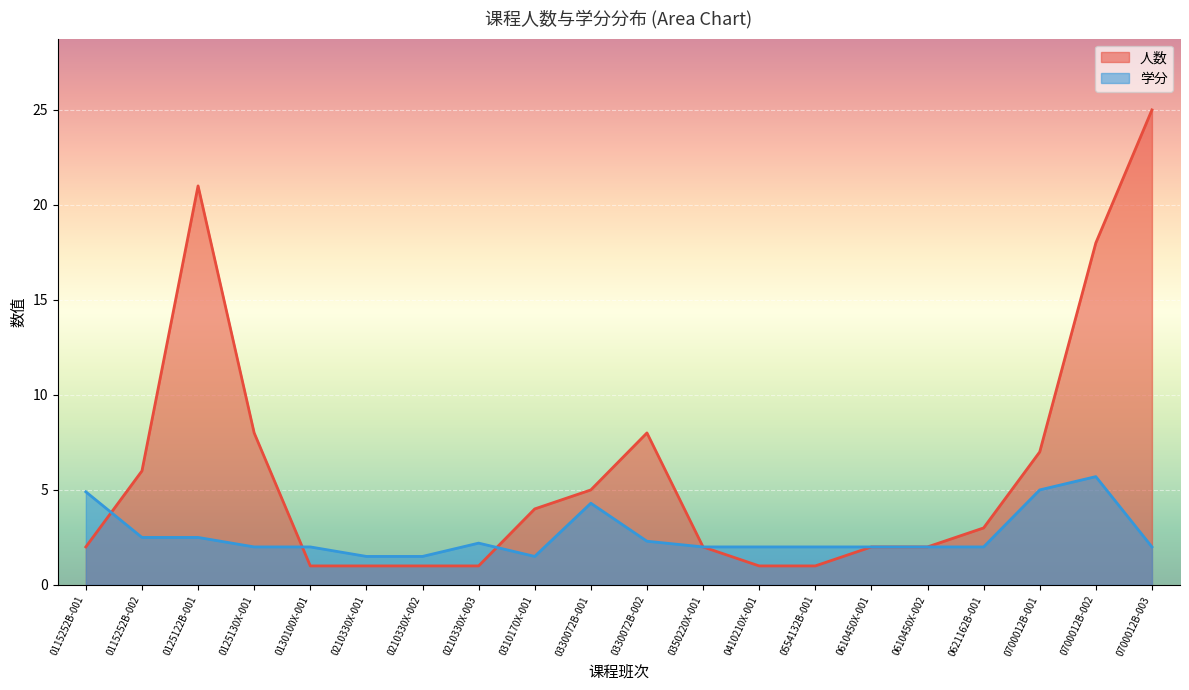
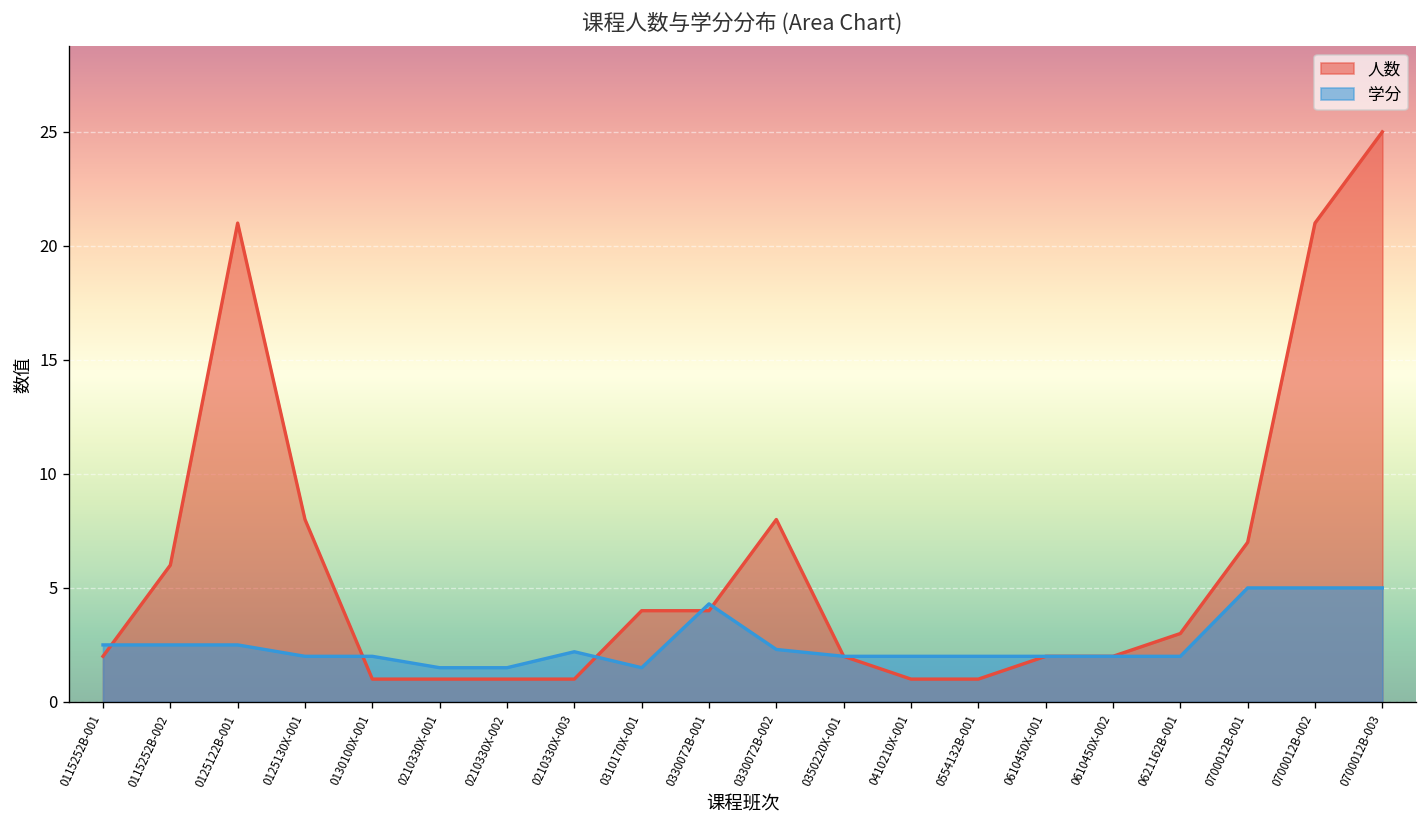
  {
    "人数": {
      "0115252B-001": 2,
      "0115252B-002": 6,
      "0125122B-001": 21,
      "0125130X-001": 8,
      "0130100X-001": 1,
      "0210330X-001": 1,
      "0210330X-002": 1,
      "0210330X-003": 1,
      "0310170X-001": 4,
-     "0330072B-001": 5,
+     "0330072B-001": 4,
      "0330072B-002": 8,
      "0410210X-001": 1,
      "0554132B-001": 1,
      "0621162B-001": 3,
      "0700012B-001": 7,
-     "0700012B-002": 18,
+     "0700012B-002": 21,
      "0700012B-003": 25
    },
    "学分": {
-     "0115252B-001": 4.9,
+     "0115252B-001": 2.5,
      "0115252B-002": 2.5,
      "0125122B-001": 2.5,
      "0125130X-001": 2.0,
      "0130100X-001": 2.0,
      "0210330X-001": 1.5,
      "0210330X-002": 1.5,
      "0210330X-003": 2.2,
      "0310170X-001": 1.5,
      "0330072B-001": 4.3,
      "0330072B-002": 2.3,
      "0410210X-001": 2.0,
      "0554132B-001": 2.0,
      "0621162B-001": 2.0,
      "0700012B-001": 5.0,
-     "0700012B-002": 5.7,
-     "0700012B-003": 2
+     "0700012B-002": 5.0,
+     "0700012B-003": 5
    }
  }
